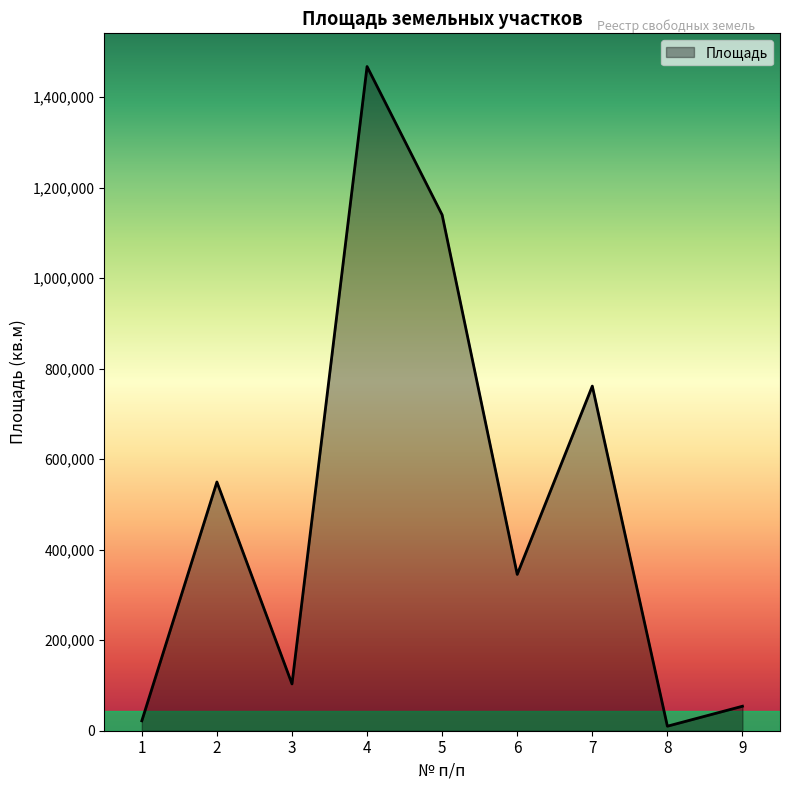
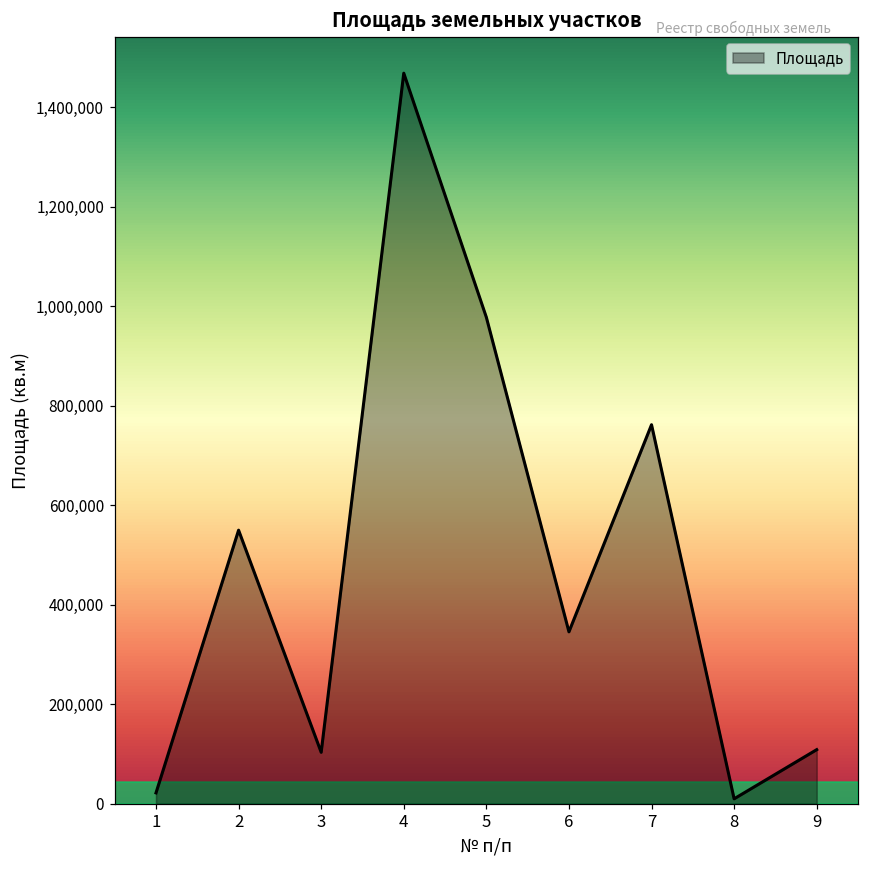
  {
    "2": "550,000",
    "3": "100,000",
    "4": "1,470,000",
-   "5": "1,140,000",
+   "5": "980,000",
    "6": "350,000",
    "7": "760,000",
-   "9": "50,000"
+   "9": "110,000"
  }
